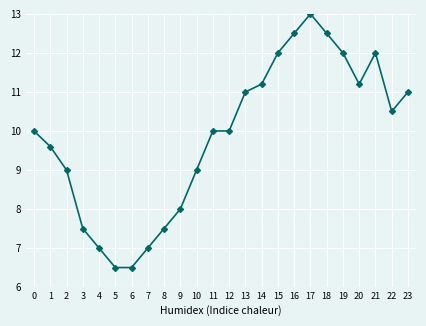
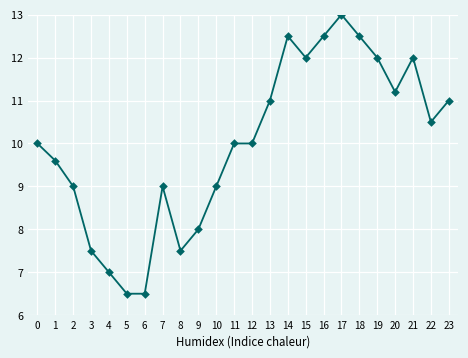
  {
    "0": 10.0,
    "1": 9.6,
    "2": 9.0,
    "3": 7.5,
    "4": 7.0,
    "5": 6.5,
    "6": 6.5,
-   "7": 7,
+   "7": 9,
    "8": 7.5,
    "9": 8.0,
    "10": 9.0,
    "11": 10.0,
    "12": 10.0,
    "13": 11.0,
-   "14": 11.2,
+   "14": 12.5,
    "15": 12.0,
    "16": 12.5,
    "17": 13.0,
    "18": 12.5,
    "19": 12.0,
    "20": 11.2,
    "21": 12.0,
    "22": 10.5,
    "23": 11.0
  }
